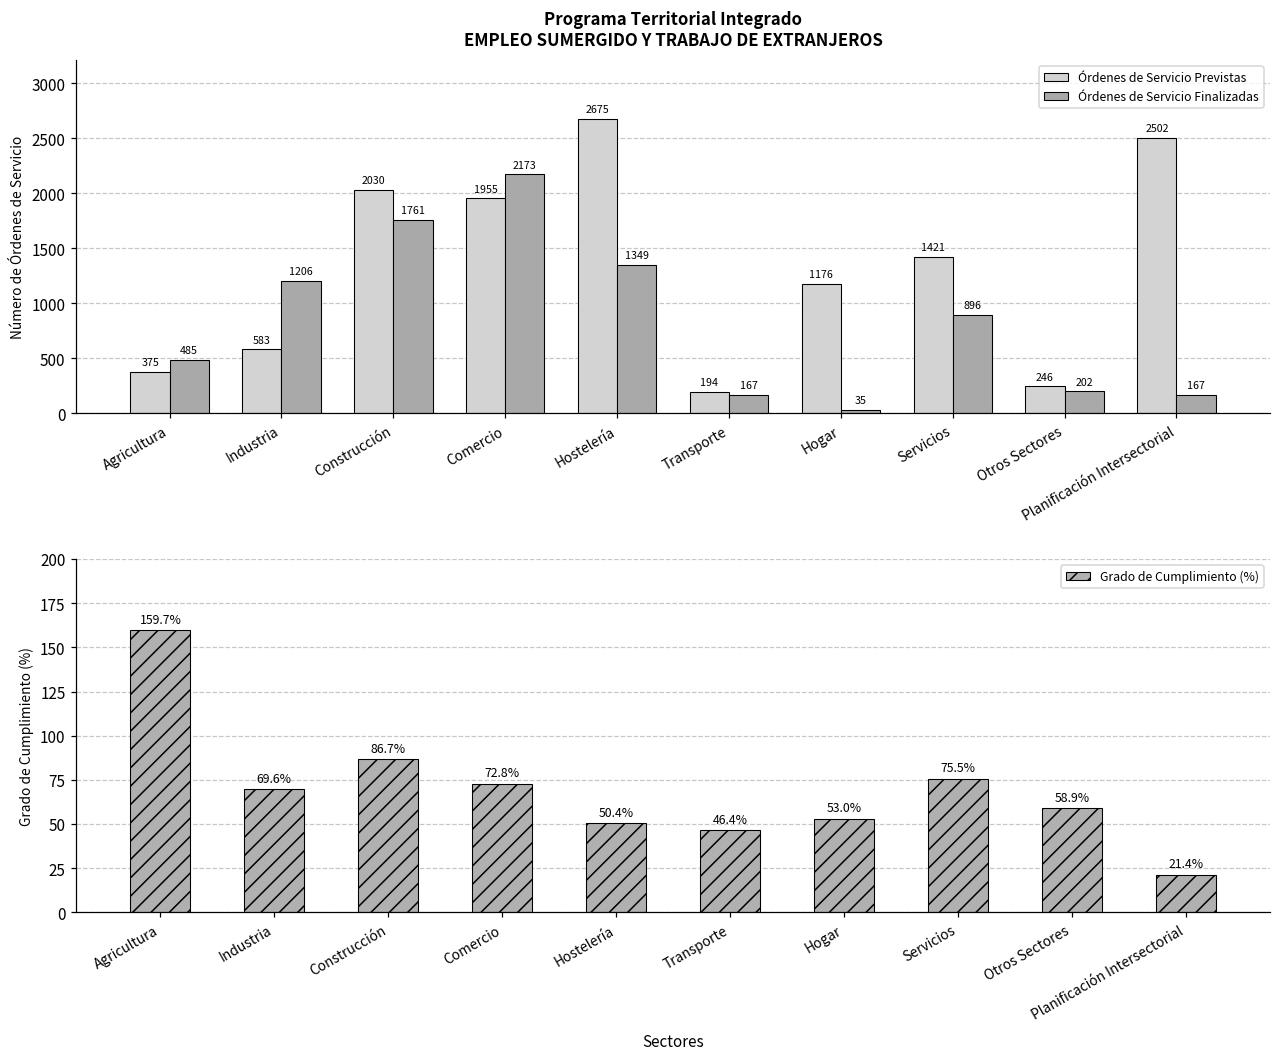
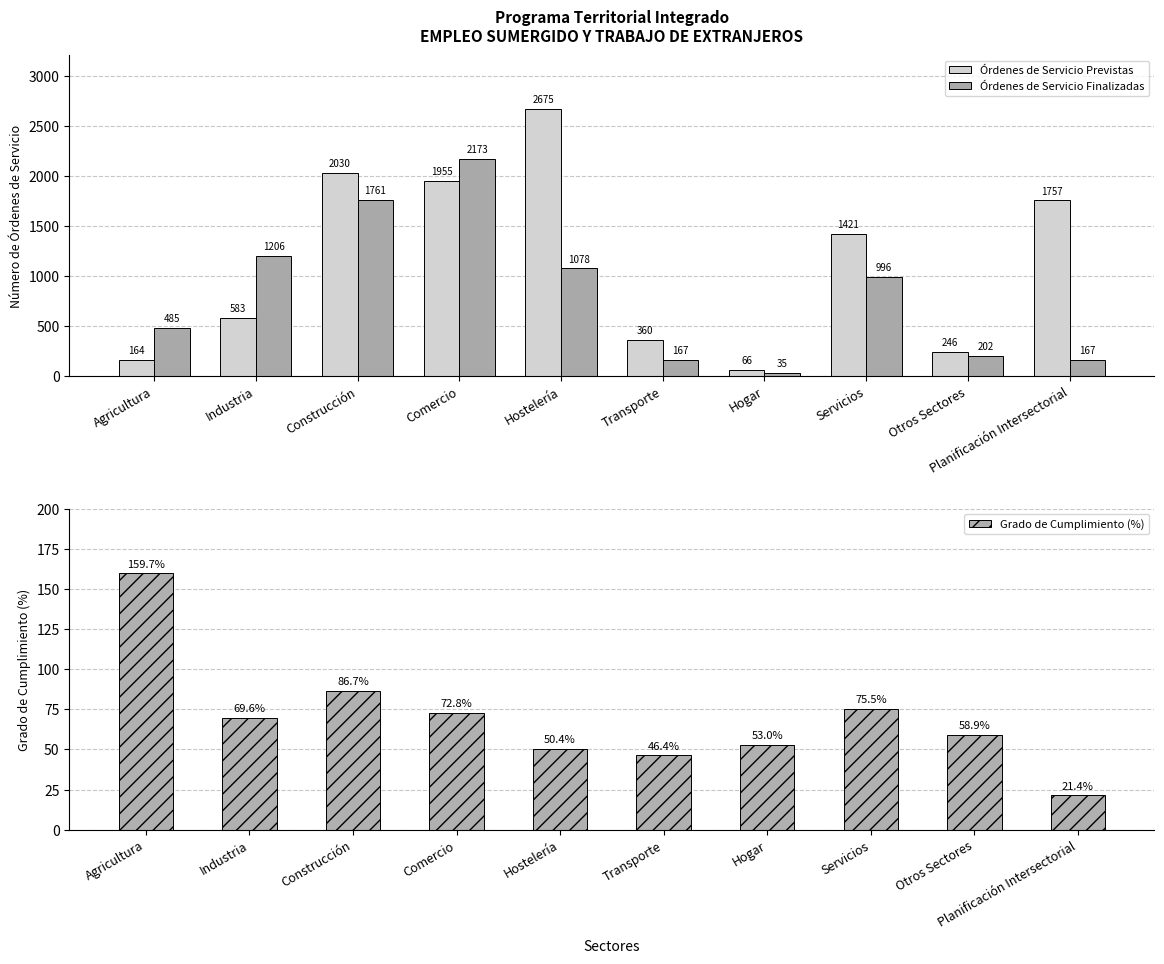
  {
    "Programa Territorial Integrado EMPLEO SUMERGIDO Y TRABAJO DE EXTRANJEROS": {
      "Órdenes de Servicio Previstas": {
-       "Agricultura": 375,
+       "Agricultura": 164,
        "Industria": 583,
        "Construcción": 2030,
        "Comercio": 1955,
        "Hostelería": 2675,
-       "Transporte": 194,
-       "Hogar": 1176,
+       "Transporte": 360,
+       "Hogar": 66,
        "Servicios": 1421,
        "Otros Sectores": 246,
-       "Planificación Intersectorial": 2502
+       "Planificación Intersectorial": 1757
      },
      "Órdenes de Servicio Finalizadas": {
        "Agricultura": 485,
        "Industria": 1206,
        "Construcción": 1761,
        "Comercio": 2173,
-       "Hostelería": 1349,
+       "Hostelería": 1078,
        "Transporte": 167,
        "Hogar": 35,
-       "Servicios": 896,
+       "Servicios": 996,
        "Otros Sectores": 202,
        "Planificación Intersectorial": 167
      }
    }
  }
